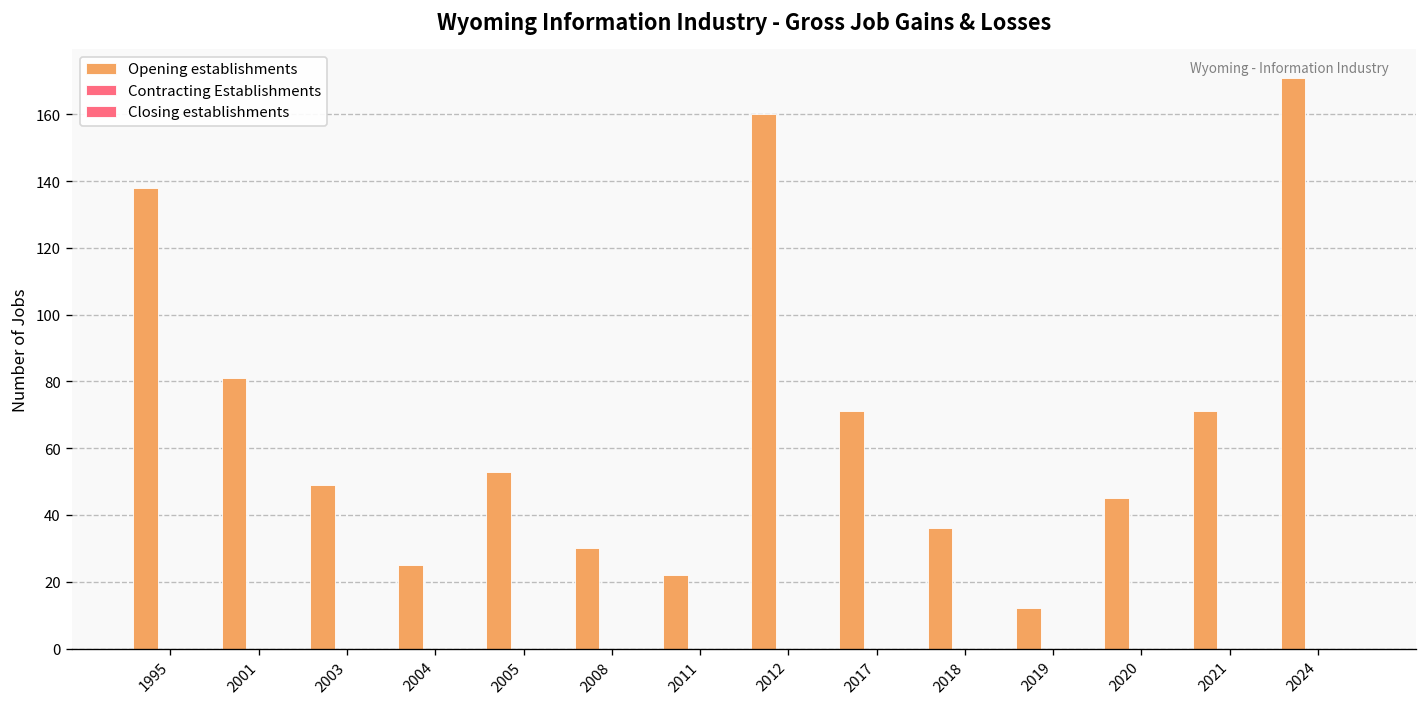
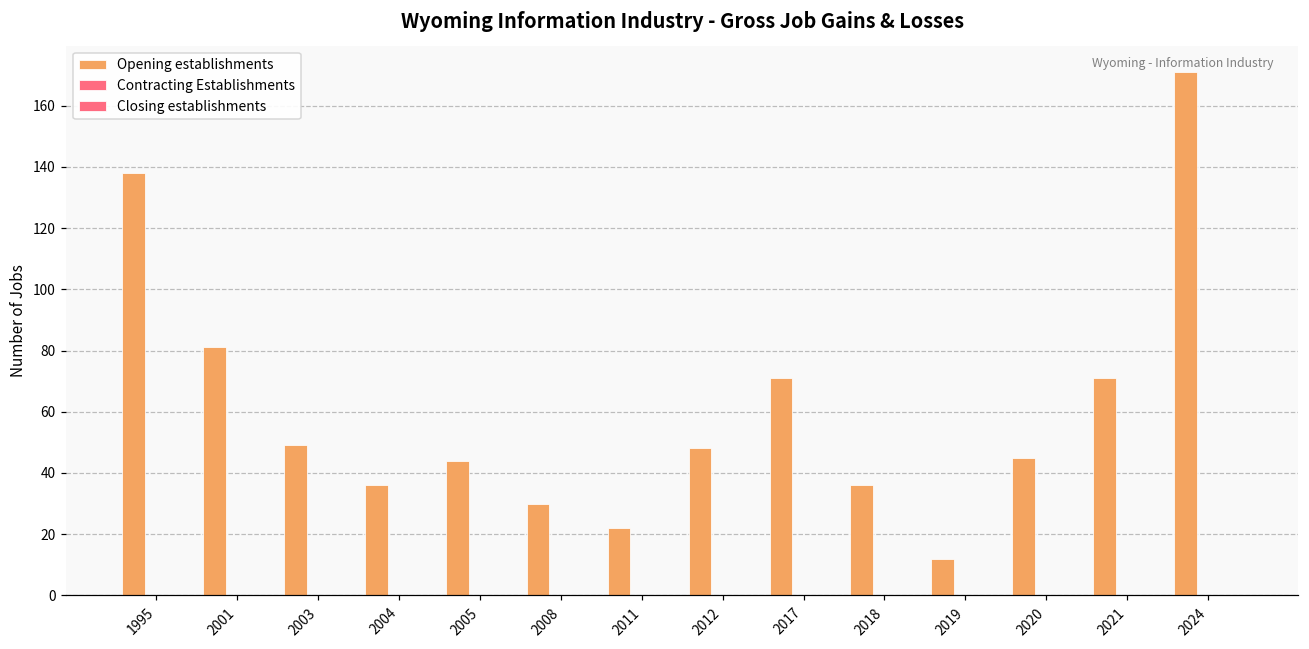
  {
    "Opening establishments": {
      "1995": 138,
      "2001": 81,
      "2003": 49,
-     "2004": 25,
-     "2005": 53,
+     "2004": 36,
+     "2005": 44,
      "2008": 30,
      "2011": 22,
-     "2012": 160,
+     "2012": 48,
      "2017": 71,
      "2018": 36,
      "2019": 12,
      "2020": 45,
      "2021": 71,
      "2024": 171
    }
  }
